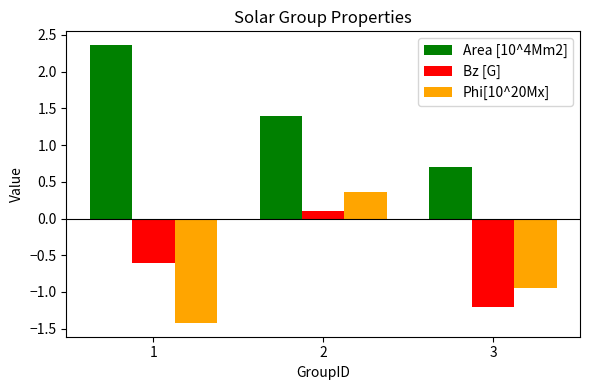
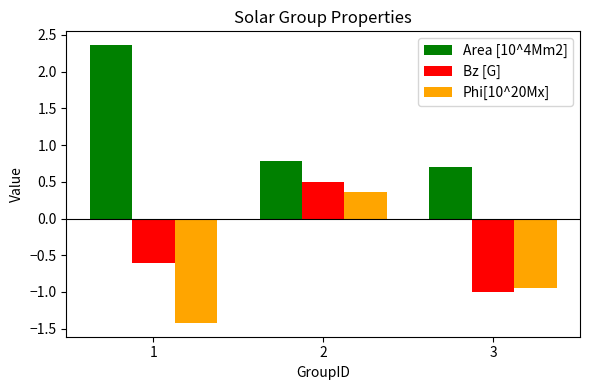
  {
    "Area [10^4Mm2]": {
      "1": 2.4,
-     "2": 1.4,
+     "2": 0.8,
      "3": 0.7
    },
    "Bz [G]": {
      "1": -0.6,
-     "2": 0.1,
-     "3": -1.2
+     "2": 0.5,
+     "3": -1.0
    },
    "Phi[10^20Mx]": {
      "1": -1.4,
      "2": 0.4,
      "3": -1.0
    }
  }
